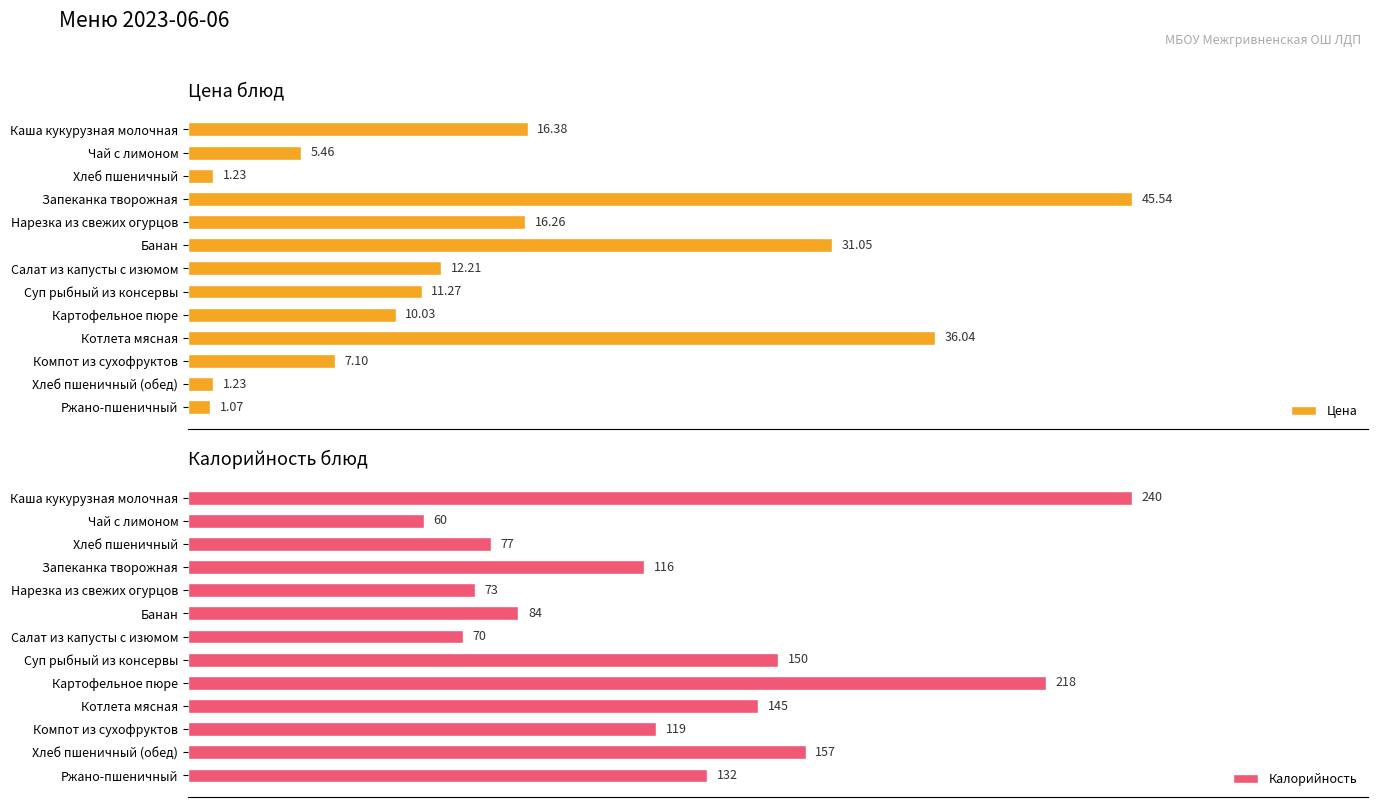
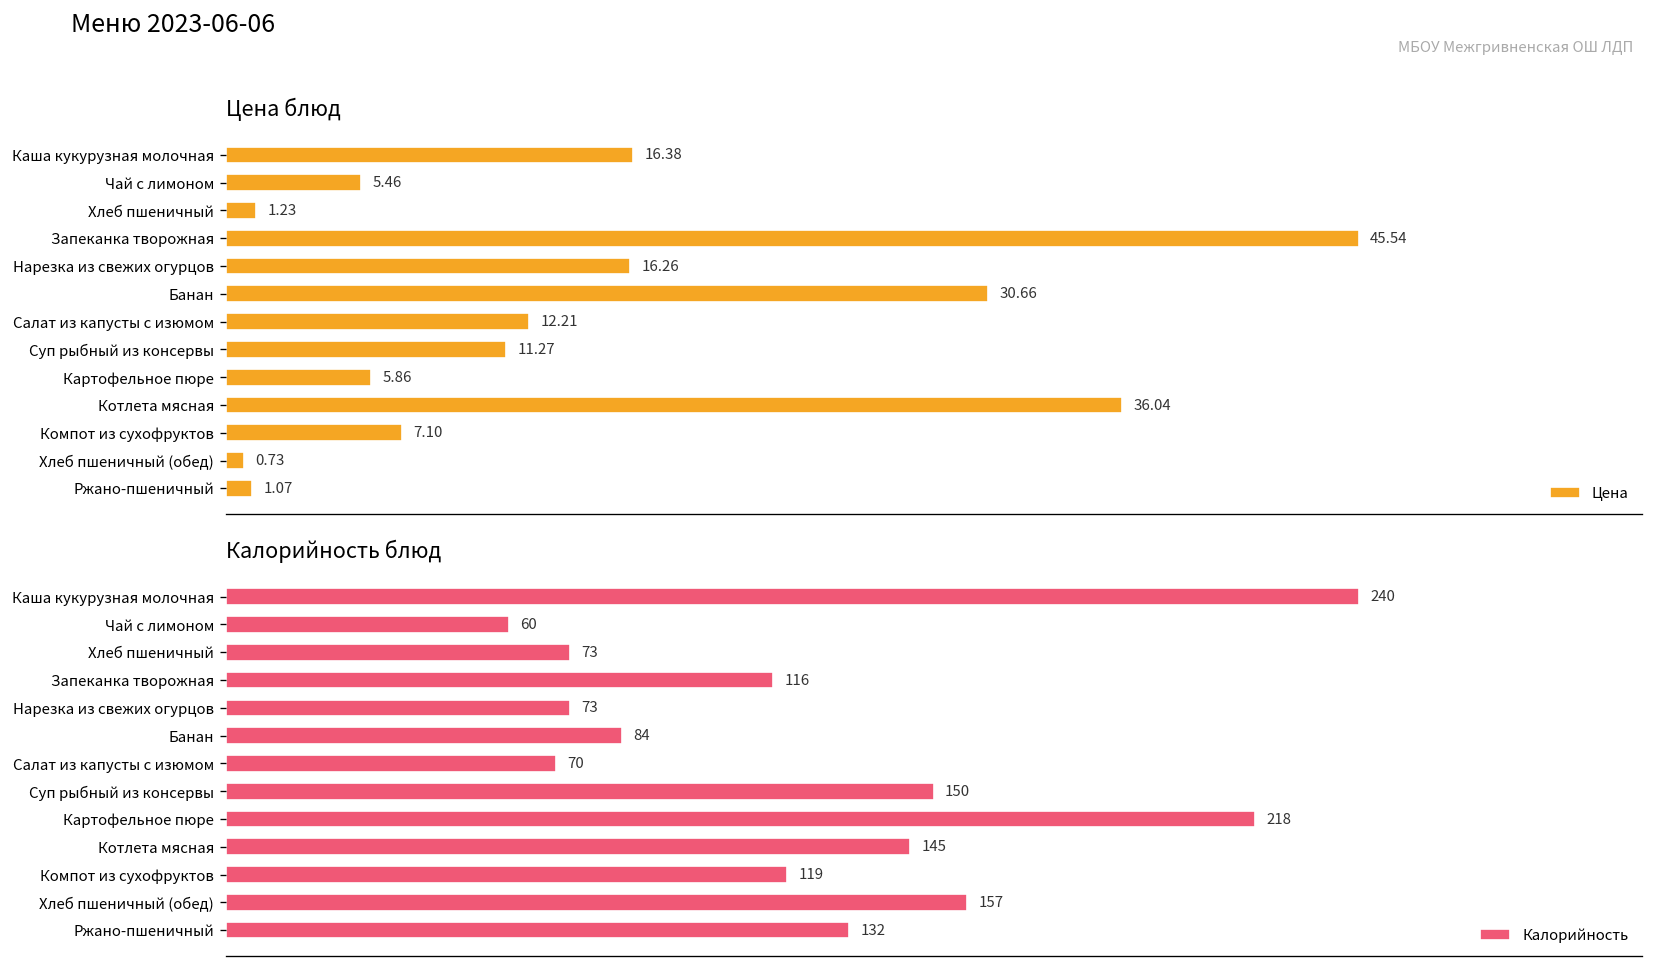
  {
    "Цена блюд": {
      "Каша кукурузная молочная": 16.38,
      "Чай с лимоном": 5.46,
      "Хлеб пшеничный": 1.23,
      "Запеканка творожная": 45.54,
      "Нарезка из свежих огурцов": 16.26,
-     "Банан": 31.05,
+     "Банан": 30.66,
      "Салат из капусты с изюмом": 12.21,
      "Суп рыбный из консервы": 11.27,
-     "Картофельное пюре": 10.03,
+     "Картофельное пюре": 5.86,
      "Котлета мясная": 36.04,
      "Компот из сухофруктов": 7.10,
-     "Хлеб пшеничный (обед)": 1.23,
+     "Хлеб пшеничный (обед)": 0.73,
      "Ржано-пшеничный": 1.07
    },
    "Калорийность блюд": {
      "Каша кукурузная молочная": 240,
      "Чай с лимоном": 60,
-     "Хлеб пшеничный": 77,
+     "Хлеб пшеничный": 73,
      "Запеканка творожная": 116,
      "Нарезка из свежих огурцов": 73,
      "Банан": 84,
      "Салат из капусты с изюмом": 70,
      "Суп рыбный из консервы": 150,
      "Картофельное пюре": 218,
      "Котлета мясная": 145,
      "Компот из сухофруктов": 119,
      "Хлеб пшеничный (обед)": 157,
      "Ржано-пшеничный": 132
    }
  }
